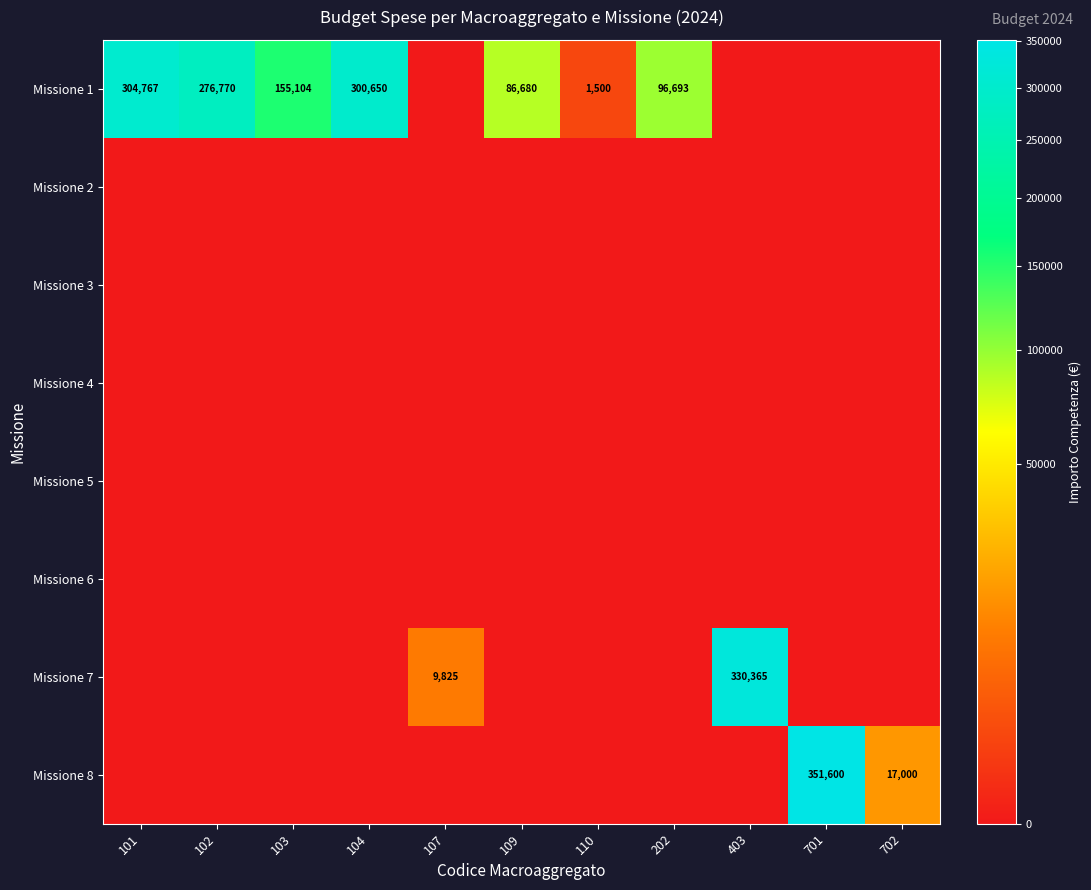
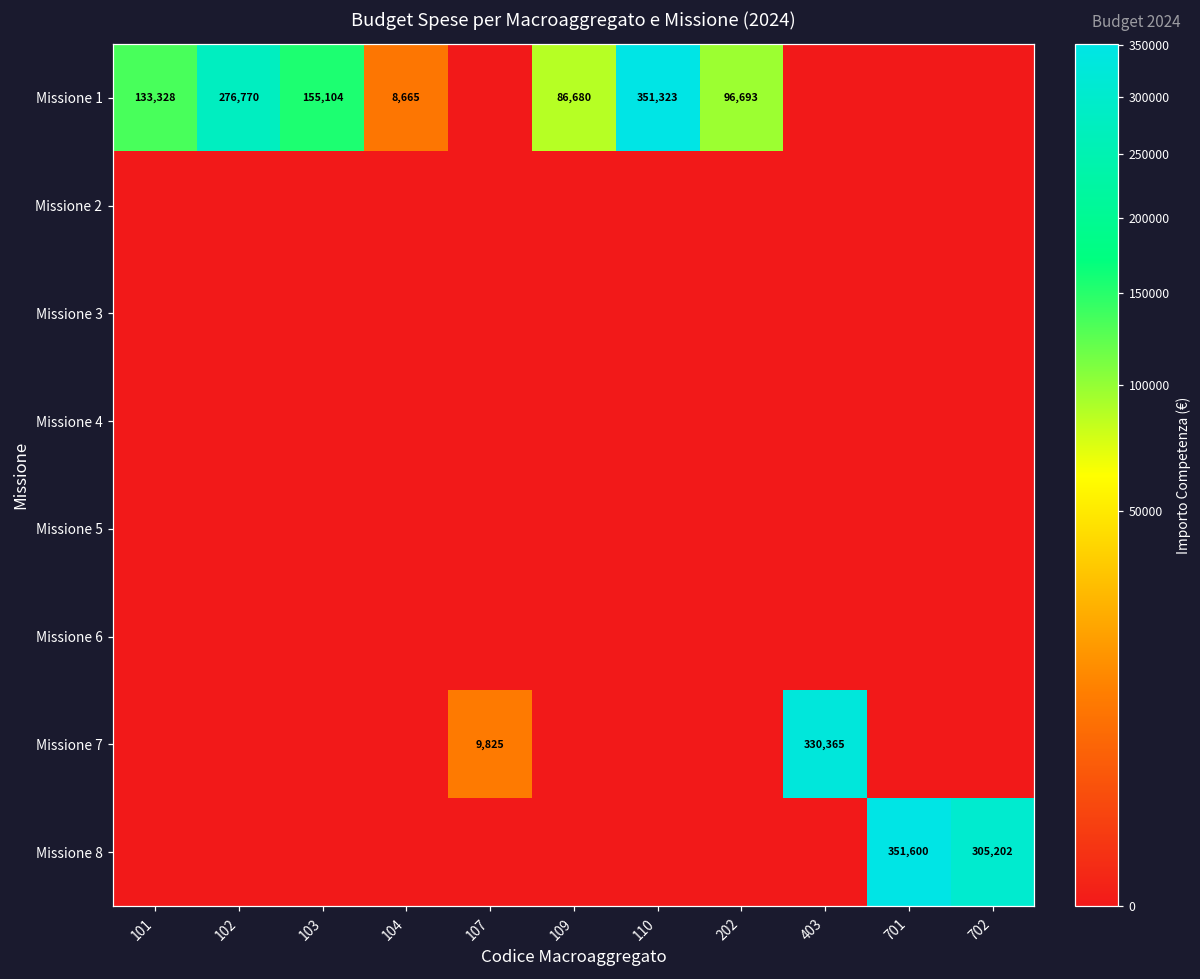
  {
    "Missione 1": {
-     "101": "304,767",
+     "101": "133,328",
      "102": "276,770",
      "103": "155,104",
-     "104": "300,650",
+     "104": "8,665",
      "109": "86,680",
-     "110": "1,500",
+     "110": "351,323",
      "202": "96,693"
    },
    "Missione 7": {
      "107": "9,825",
      "403": "330,365"
    },
    "Missione 8": {
      "701": "351,600",
-     "702": "17,000"
+     "702": "305,202"
    }
  }
